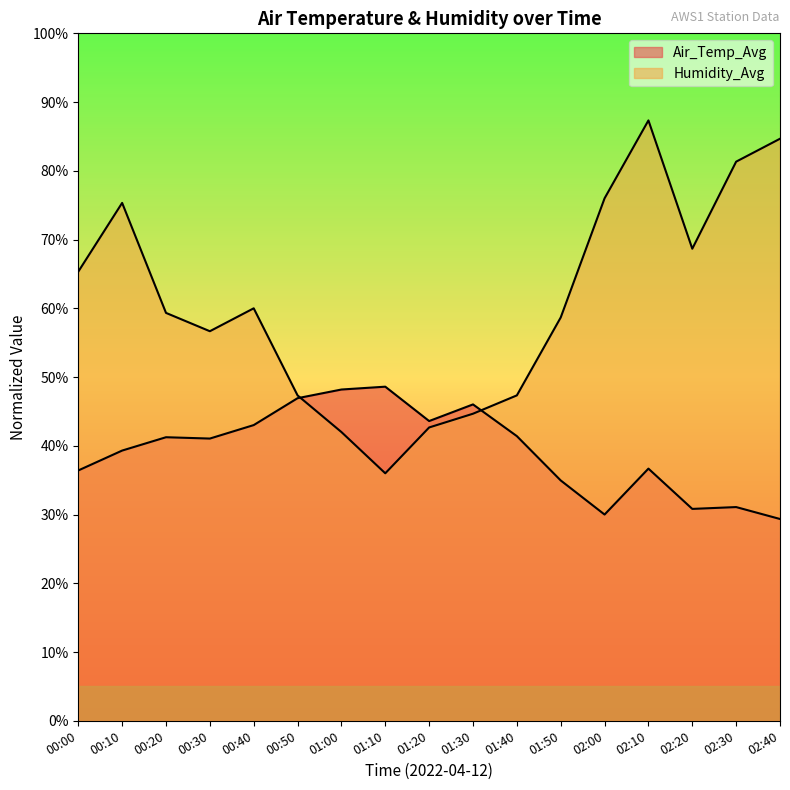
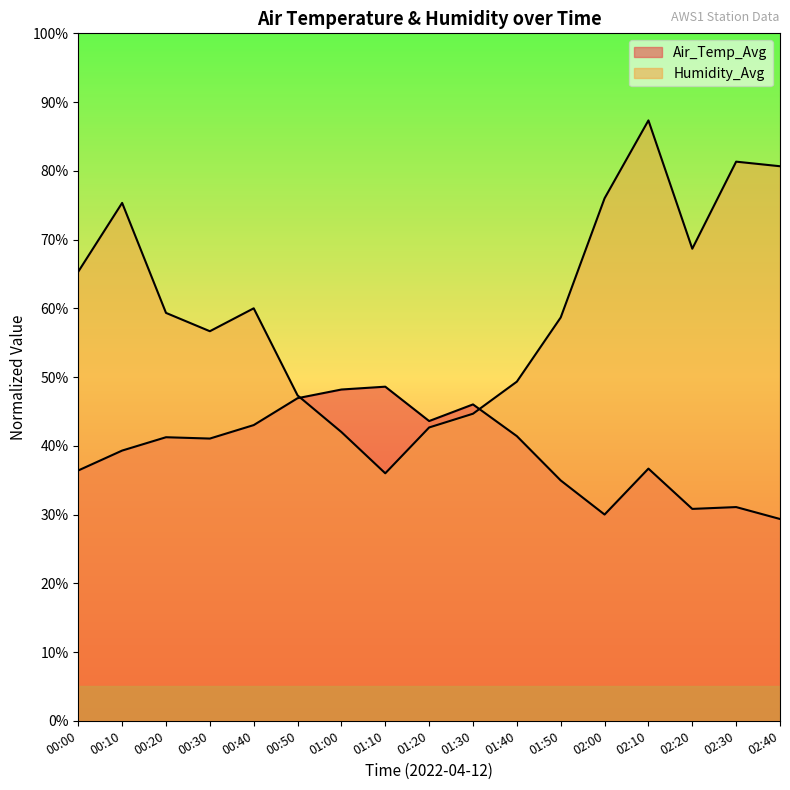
  {
    "Air_Temp_Avg": {
      "00:00": "36%",
      "00:10": "39%",
      "00:20": "41%",
      "00:30": "41%",
      "00:40": "43%",
      "00:50": "47%",
      "01:00": "48%",
      "01:10": "49%",
      "01:20": "44%",
      "01:30": "46%",
      "01:40": "41%",
      "01:50": "35%",
      "02:00": "30%",
      "02:10": "37%",
      "02:20": "31%",
      "02:30": "31%",
      "02:40": "29%"
    },
    "Humidity_Avg": {
      "00:00": "65%",
      "00:10": "75%",
      "00:20": "59%",
      "00:30": "57%",
      "00:40": "60%",
      "00:50": "47%",
      "01:00": "42%",
      "01:10": "36%",
      "01:20": "43%",
      "01:30": "45%",
-     "01:40": "47%",
+     "01:40": "49%",
      "01:50": "59%",
      "02:00": "76%",
      "02:10": "87%",
      "02:20": "69%",
      "02:30": "81%",
-     "02:40": "85%"
+     "02:40": "81%"
    }
  }
